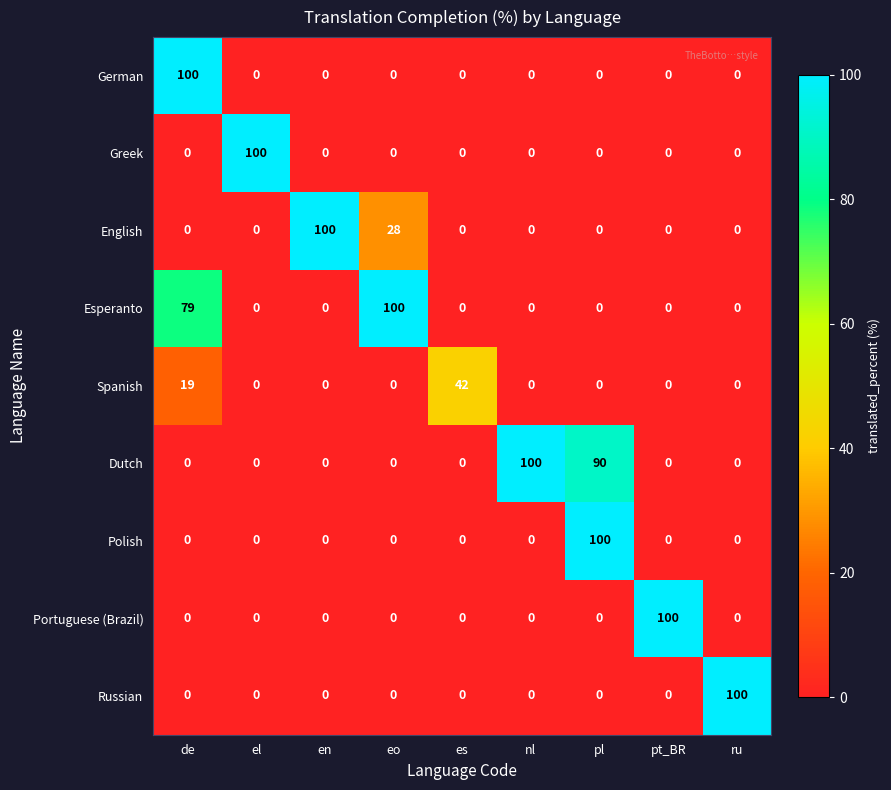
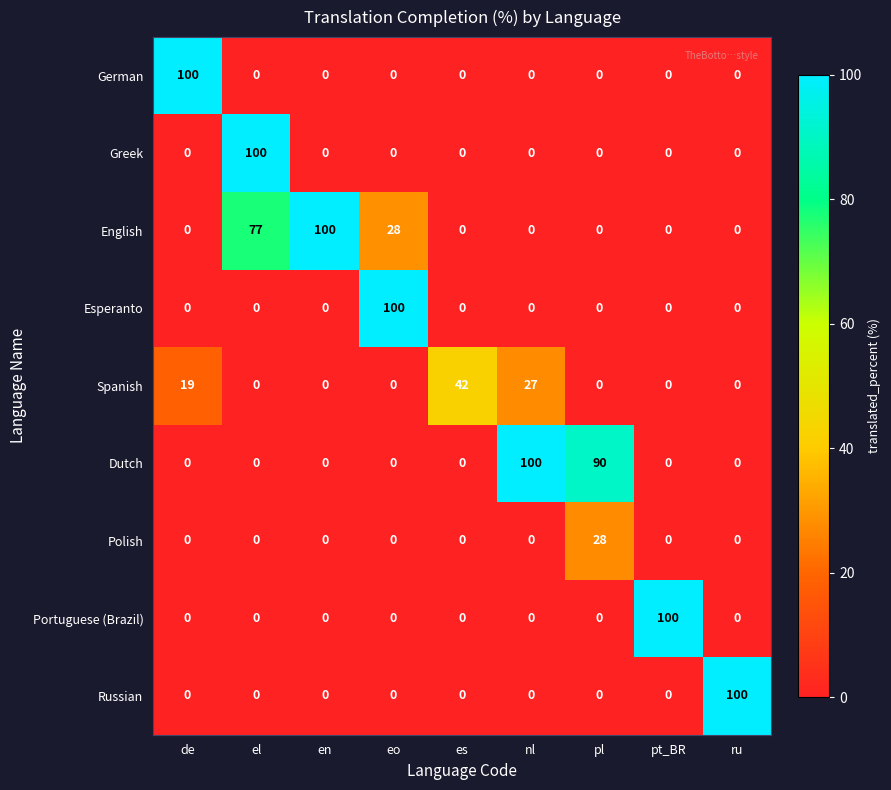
  {
    "German": {
      "de": 100,
      "el": 0,
      "en": 0,
      "eo": 0,
      "es": 0,
      "nl": 0,
      "pl": 0,
      "pt_BR": 0
    },
    "Greek": {
      "de": 0,
      "el": 100,
      "en": 0,
      "eo": 0,
      "es": 0,
      "nl": 0,
      "pl": 0,
      "pt_BR": 0,
      "ru": 0
    },
    "English": {
      "de": 0,
-     "el": 0,
+     "el": 77,
      "en": 100,
      "eo": 28,
      "es": 0,
      "nl": 0,
      "pl": 0,
      "pt_BR": 0,
      "ru": 0
    },
    "Esperanto": {
-     "de": 79,
+     "de": 0,
      "el": 0,
      "en": 0,
      "eo": 100,
      "es": 0,
      "nl": 0,
      "pl": 0,
      "pt_BR": 0,
      "ru": 0
    },
    "Spanish": {
      "de": 19,
      "el": 0,
      "en": 0,
      "eo": 0,
      "es": 42,
-     "nl": 0,
+     "nl": 27,
      "pl": 0,
      "pt_BR": 0,
      "ru": 0
    },
    "Dutch": {
      "de": 0,
      "el": 0,
      "en": 0,
      "eo": 0,
      "es": 0,
      "nl": 100,
      "pl": 90,
      "pt_BR": 0,
      "ru": 0
    },
    "Polish": {
      "de": 0,
      "el": 0,
      "en": 0,
      "eo": 0,
      "es": 0,
      "nl": 0,
-     "pl": 100,
+     "pl": 28,
      "pt_BR": 0,
      "ru": 0
    },
    "Portuguese (Brazil)": {
      "de": 0,
      "el": 0,
      "en": 0,
      "eo": 0,
      "es": 0,
      "nl": 0,
      "pl": 0,
      "pt_BR": 100,
      "ru": 0
    },
    "Russian": {
      "de": 0,
      "el": 0,
      "en": 0,
      "eo": 0,
      "es": 0,
      "nl": 0,
      "pl": 0,
      "pt_BR": 0,
      "ru": 100
    }
  }
